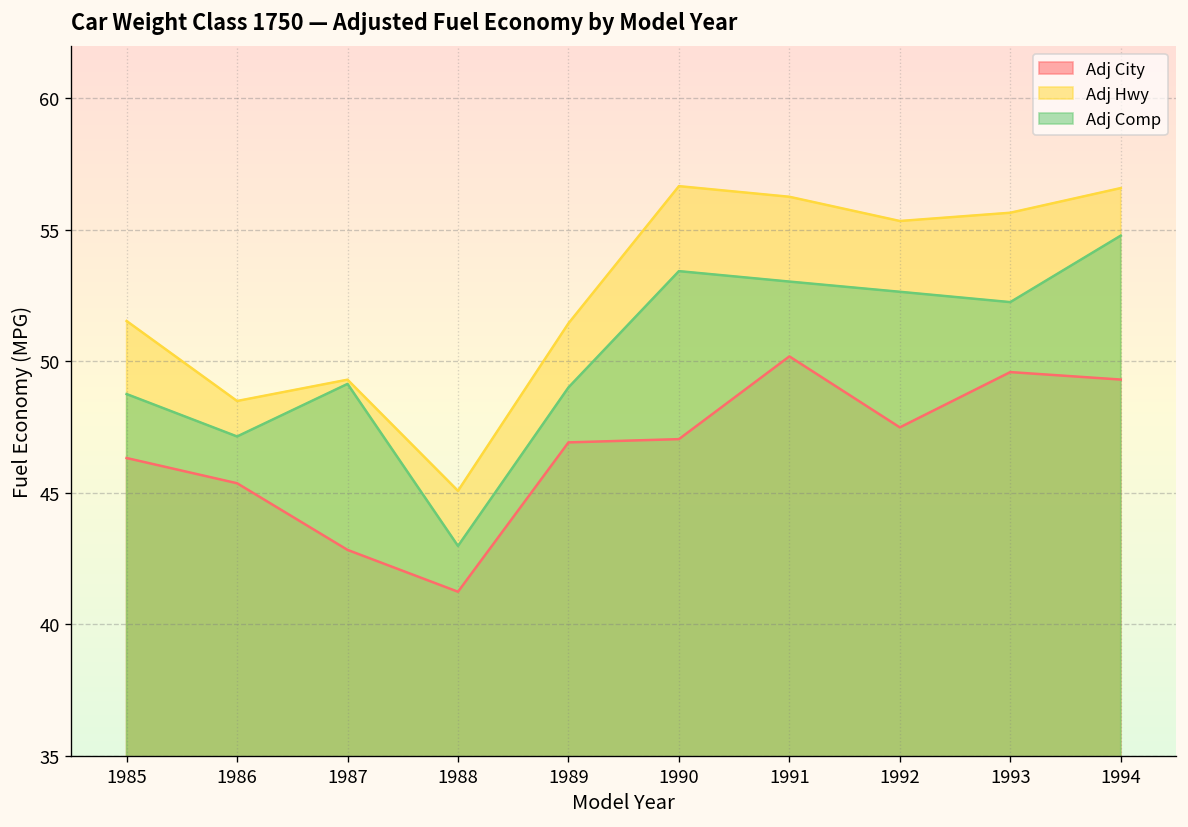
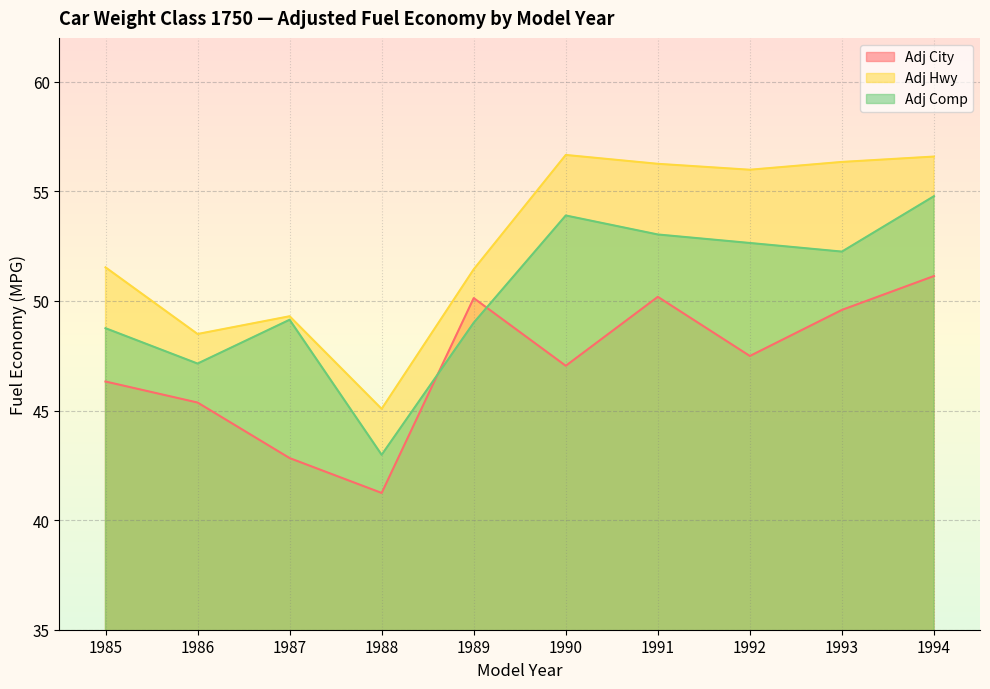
  {
    "Adj City": {
      "1985": 46.3,
      "1986": 45.4,
      "1987": 42.8,
      "1988": 41.2,
-     "1989": 46.9,
+     "1989": 50.1,
      "1990": 47.0,
      "1991": 50.2,
      "1992": 47.5,
      "1993": 49.6,
-     "1994": 49.3
+     "1994": 51.1
    },
    "Adj Hwy": {
      "1985": 51.5,
      "1986": 48.5,
      "1987": 49.3,
      "1988": 45.1,
      "1989": 51.4,
      "1990": 56.7,
      "1991": 56.3,
-     "1992": 55.3,
-     "1993": 55.6,
+     "1992": 56.0,
+     "1993": 56.3,
      "1994": 56.6
    },
    "Adj Comp": {
      "1985": 48.8,
      "1986": 47.1,
      "1987": 49.1,
      "1988": 43.0,
      "1989": 49.0,
-     "1990": 53.4,
+     "1990": 53.9,
      "1991": 53.0,
      "1992": 52.6,
      "1993": 52.3,
      "1994": 54.8
    }
  }
